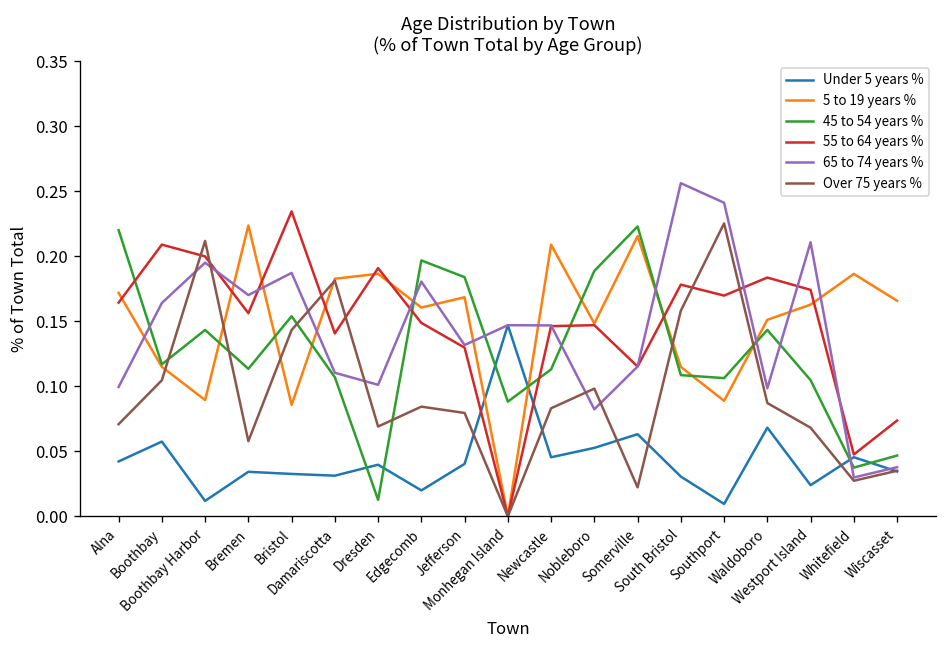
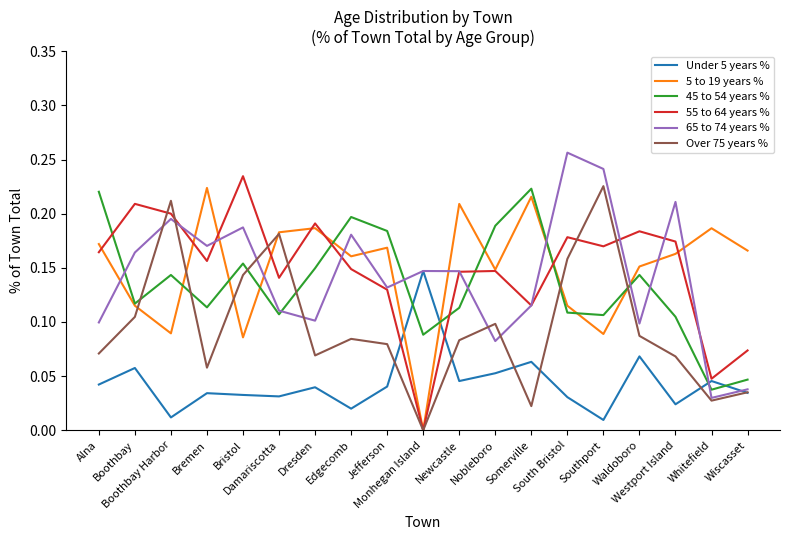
  {
    "Under 5 years %": {
      "Alna": 0.042,
      "Boothbay": 0.058,
      "Boothbay Harbor": 0.012,
      "Bremen": 0.034,
      "Bristol": 0.033,
      "Damariscotta": 0.031,
      "Dresden": 0.040,
      "Edgecomb": 0.020,
      "Jefferson": 0.040,
      "Newcastle": 0.045,
      "Nobleboro": 0.053,
      "Somerville": 0.063,
      "South Bristol": 0.031,
      "Southport": 0.010,
      "Waldoboro": 0.068,
      "Westport Island": 0.024
    },
    "5 to 19 years %": {
      "Alna": 0.172,
      "Boothbay Harbor": 0.089,
      "Bremen": 0.224,
      "Bristol": 0.086,
      "Dresden": 0.187,
      "Edgecomb": 0.161,
      "Jefferson": 0.169,
      "Newcastle": 0.209,
      "Somerville": 0.216,
      "South Bristol": 0.115,
      "Southport": 0.089,
      "Waldoboro": 0.151,
      "Westport Island": 0.163,
      "Whitefield": 0.187,
      "Wiscasset": 0.166
    },
    "45 to 54 years %": {
      "Alna": 0.220,
      "Boothbay Harbor": 0.143,
      "Bremen": 0.113,
      "Bristol": 0.154,
      "Damariscotta": 0.107,
-     "Dresden": 0.013,
+     "Dresden": 0.150,
      "Edgecomb": 0.197,
      "Jefferson": 0.184,
      "Monhegan Island": 0.088,
      "Newcastle": 0.113,
      "Nobleboro": 0.189,
      "Somerville": 0.223,
      "South Bristol": 0.109,
      "Southport": 0.106,
      "Waldoboro": 0.143,
      "Westport Island": 0.105,
      "Whitefield": 0.037,
      "Wiscasset": 0.047
    },
    "55 to 64 years %": {
      "Alna": 0.164,
      "Boothbay": 0.209,
      "Boothbay Harbor": 0.200,
      "Bremen": 0.156,
      "Bristol": 0.235,
      "Damariscotta": 0.141,
      "Dresden": 0.191,
      "Edgecomb": 0.149,
      "South Bristol": 0.178,
      "Southport": 0.170,
      "Waldoboro": 0.184,
      "Westport Island": 0.174,
      "Wiscasset": 0.074
    },
    "65 to 74 years %": {
      "Alna": 0.100,
      "Boothbay": 0.164,
      "Boothbay Harbor": 0.195,
      "Bremen": 0.170,
      "Bristol": 0.187,
      "Damariscotta": 0.110,
      "Dresden": 0.101,
      "Edgecomb": 0.181,
      "Nobleboro": 0.082,
      "South Bristol": 0.256,
      "Southport": 0.241,
      "Waldoboro": 0.099,
      "Westport Island": 0.211,
      "Whitefield": 0.030,
      "Wiscasset": 0.038
    },
    "Over 75 years %": {
      "Alna": 0.071,
      "Boothbay": 0.105,
      "Boothbay Harbor": 0.212,
      "Bremen": 0.058,
      "Bristol": 0.143,
      "Dresden": 0.069,
      "Edgecomb": 0.084,
      "Jefferson": 0.080,
      "Newcastle": 0.083,
      "Nobleboro": 0.098,
      "Somerville": 0.022,
      "South Bristol": 0.158,
      "Southport": 0.225,
      "Waldoboro": 0.087,
      "Westport Island": 0.068,
      "Whitefield": 0.027
    }
  }
